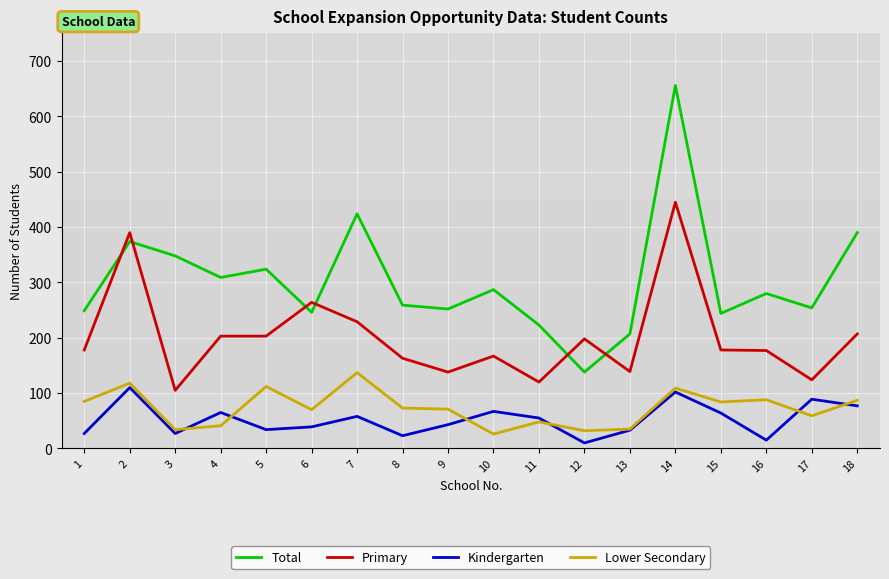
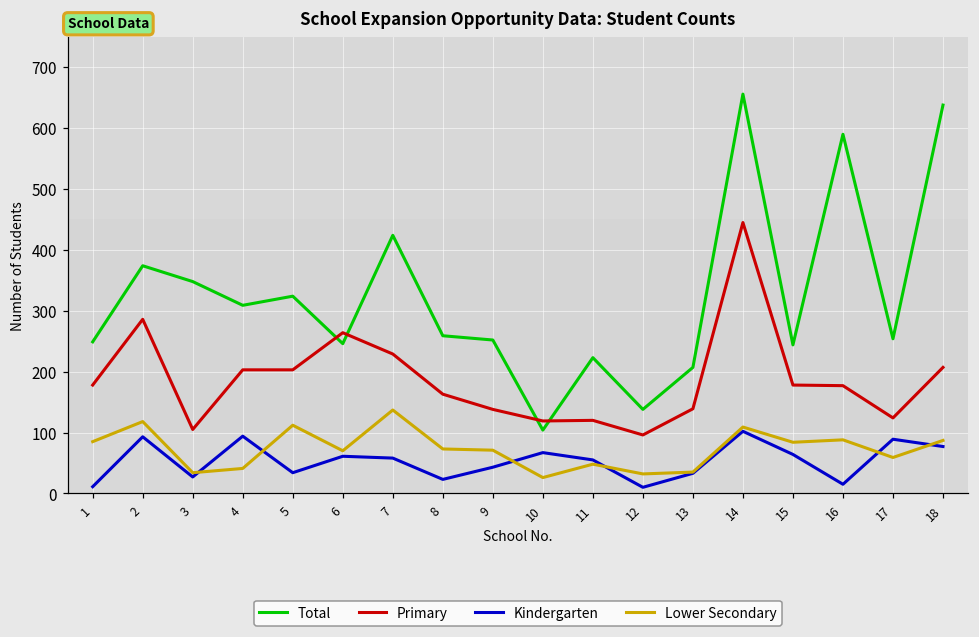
  {
    "Total": {
      "1": 250,
      "2": 370,
      "3": 350,
      "4": 310,
      "5": 320,
      "6": 250,
      "7": 420,
      "8": 260,
      "9": 250,
-     "10": 290,
+     "10": 100,
      "11": 220,
      "12": 140,
      "13": 210,
      "14": 660,
      "15": 240,
-     "16": 280,
+     "16": 590,
      "17": 250,
-     "18": 390
+     "18": 640
    },
    "Primary": {
      "1": 180,
-     "2": 390,
+     "2": 290,
      "3": 110,
      "4": 200,
      "5": 200,
      "6": 260,
      "7": 230,
      "8": 160,
      "9": 140,
-     "10": 170,
+     "10": 120,
      "11": 120,
-     "12": 200,
+     "12": 100,
      "13": 140,
      "14": 450,
      "15": 180,
      "16": 180,
      "17": 120,
      "18": 210
    },
    "Kindergarten": {
-     "1": 30,
-     "2": 110,
+     "1": 10,
+     "2": 90,
      "3": 30,
-     "4": 70,
+     "4": 90,
      "5": 30,
-     "6": 40,
+     "6": 60,
      "7": 60,
      "8": 20,
      "9": 40,
      "10": 70,
      "11": 60,
      "12": 10,
      "14": 100,
      "15": 60,
      "16": 20,
      "17": 90,
      "18": 80
    },
    "Lower Secondary": {
      "1": 90,
      "2": 120,
      "3": 30,
      "4": 40,
      "5": 110,
      "6": 70,
      "7": 140,
      "8": 70,
      "9": 70,
      "10": 30,
      "11": 50,
      "12": 30,
      "14": 110,
      "15": 80,
      "16": 90,
      "17": 60,
      "18": 90
    }
  }
